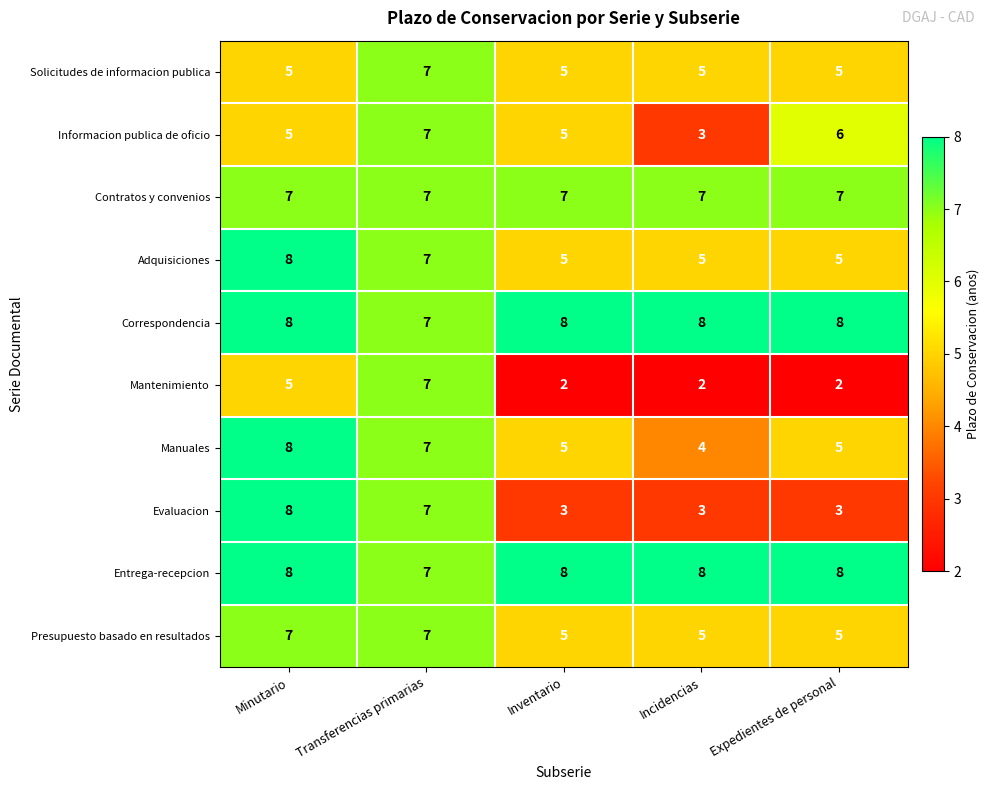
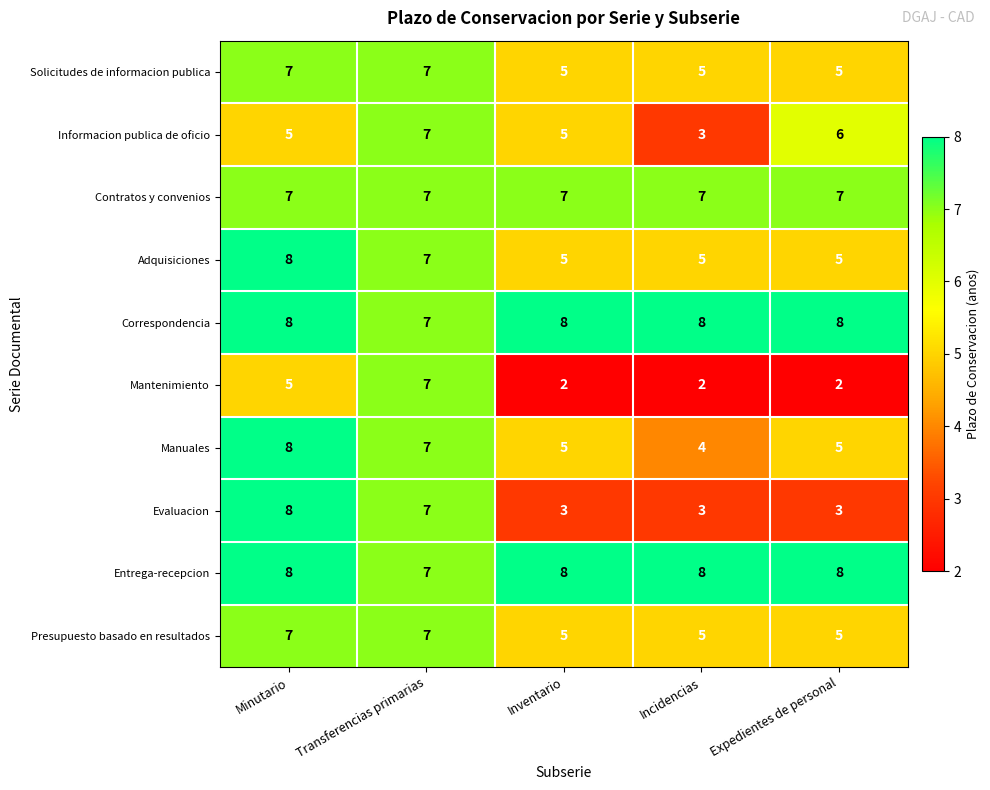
  {
    "Solicitudes de informacion publica": {
-     "Minutario": 5,
+     "Minutario": 7,
      "Transferencias primarias": 7,
      "Inventario": 5,
      "Incidencias": 5,
      "Expedientes de personal": 5
    },
    "Informacion publica de oficio": {
      "Minutario": 5,
      "Transferencias primarias": 7,
      "Inventario": 5,
      "Incidencias": 3,
      "Expedientes de personal": 6
    },
    "Contratos y convenios": {
      "Minutario": 7,
      "Transferencias primarias": 7,
      "Inventario": 7,
      "Incidencias": 7,
      "Expedientes de personal": 7
    },
    "Adquisiciones": {
      "Minutario": 8,
      "Transferencias primarias": 7,
      "Inventario": 5,
      "Incidencias": 5,
      "Expedientes de personal": 5
    },
    "Correspondencia": {
      "Minutario": 8,
      "Transferencias primarias": 7,
      "Inventario": 8,
      "Incidencias": 8,
      "Expedientes de personal": 8
    },
    "Mantenimiento": {
      "Minutario": 5,
      "Transferencias primarias": 7,
      "Inventario": 2,
      "Incidencias": 2,
      "Expedientes de personal": 2
    },
    "Manuales": {
      "Minutario": 8,
      "Transferencias primarias": 7,
      "Inventario": 5,
      "Incidencias": 4,
      "Expedientes de personal": 5
    },
    "Evaluacion": {
      "Minutario": 8,
      "Transferencias primarias": 7,
      "Inventario": 3,
      "Incidencias": 3,
      "Expedientes de personal": 3
    },
    "Entrega-recepcion": {
      "Minutario": 8,
      "Transferencias primarias": 7,
      "Inventario": 8,
      "Incidencias": 8,
      "Expedientes de personal": 8
    },
    "Presupuesto basado en resultados": {
      "Minutario": 7,
      "Transferencias primarias": 7,
      "Inventario": 5,
      "Incidencias": 5,
      "Expedientes de personal": 5
    }
  }
